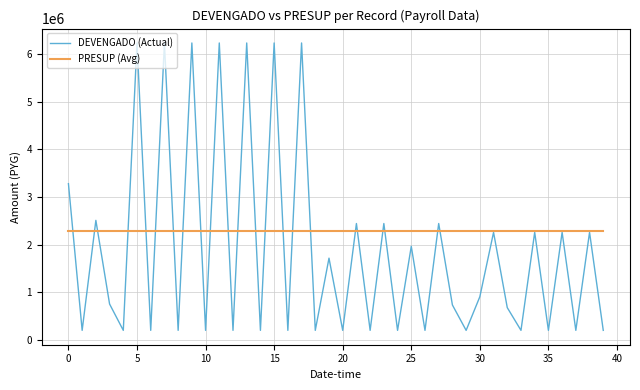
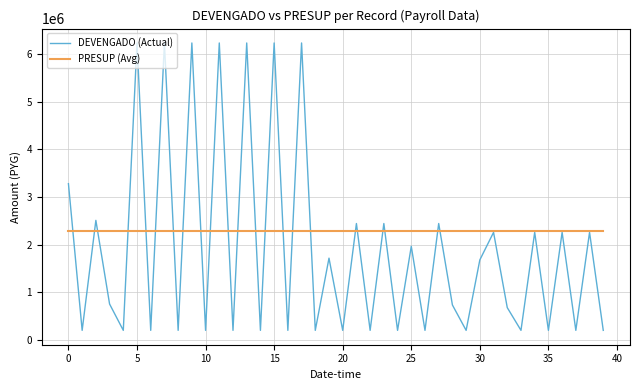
  {
    "DEVENGADO (Actual)": {
      "0": 3300000,
      "10": 200000,
      "15": 6200000,
      "20": 200000,
      "25": 2000000,
-     "30": 900000,
+     "30": 1700000,
      "35": 200000
    },
    "PRESUP (Avg)": {
      "0": 2300000,
      "5": 2300000,
      "10": 2300000,
      "15": 2300000,
      "20": 2300000,
      "25": 2300000,
      "30": 2300000,
      "35": 2300000
    }
  }
